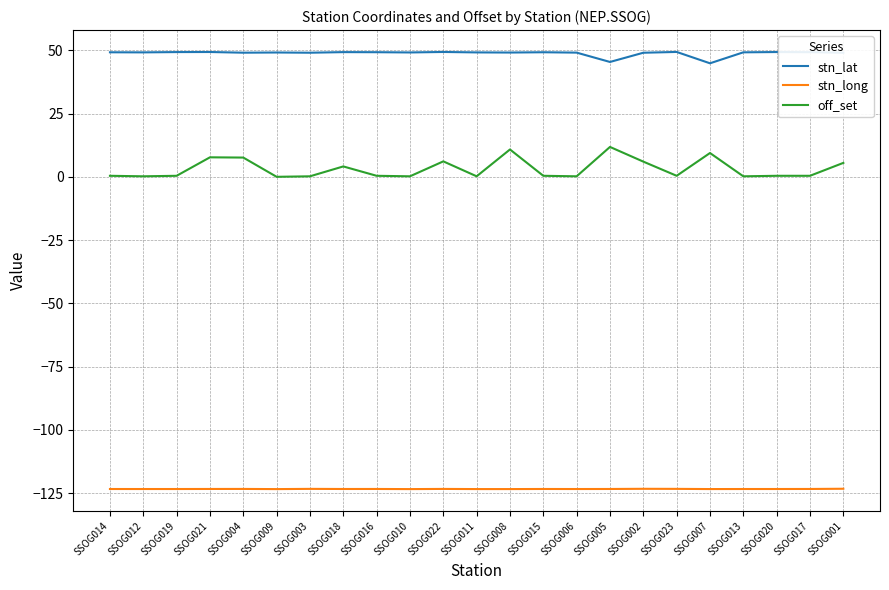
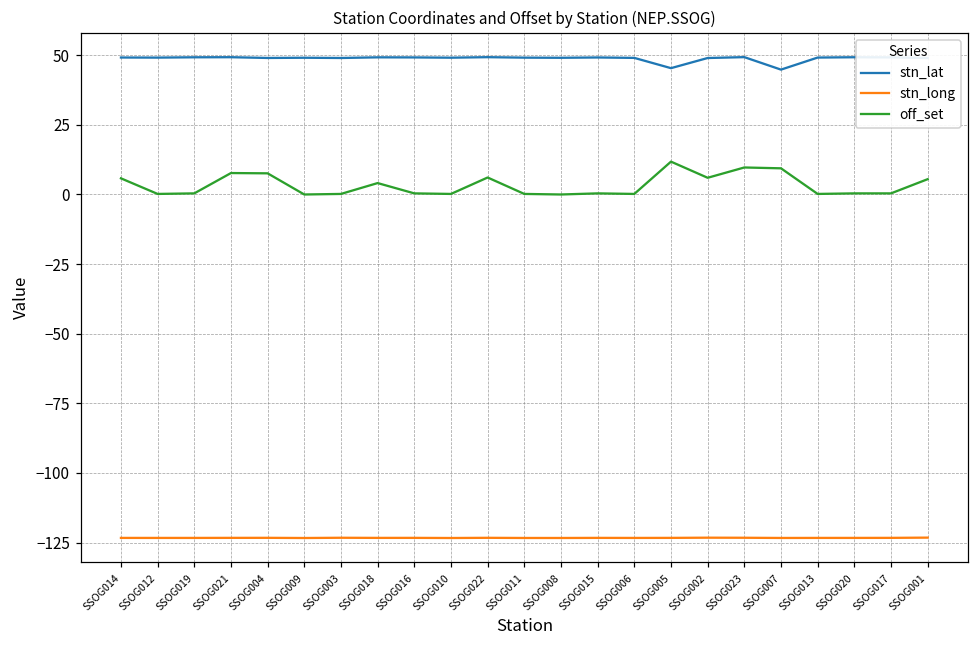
  {
    "stn_lat": {
      "SSOG014": 49,
      "SSOG012": 49,
      "SSOG019": 49,
      "SSOG021": 49,
      "SSOG004": 49,
      "SSOG009": 49,
      "SSOG003": 49,
      "SSOG018": 49,
      "SSOG016": 49,
      "SSOG010": 49,
      "SSOG022": 49,
      "SSOG011": 49,
      "SSOG008": 49,
      "SSOG015": 49,
      "SSOG006": 49,
      "SSOG005": 45,
      "SSOG002": 49,
      "SSOG023": 49,
      "SSOG007": 45,
      "SSOG013": 49,
      "SSOG020": 49
    },
    "stn_long": {
      "SSOG014": -123,
      "SSOG012": -123,
      "SSOG019": -123,
      "SSOG021": -123,
      "SSOG004": -123,
      "SSOG009": -123,
      "SSOG003": -123,
      "SSOG018": -123,
      "SSOG016": -123,
      "SSOG010": -123,
      "SSOG022": -123,
      "SSOG011": -123,
      "SSOG008": -123,
      "SSOG015": -123,
      "SSOG006": -123,
      "SSOG005": -123,
      "SSOG002": -123,
      "SSOG023": -123,
      "SSOG007": -123,
      "SSOG013": -123,
      "SSOG020": -123,
      "SSOG017": -123,
      "SSOG001": -123
    },
    "off_set": {
-     "SSOG014": 0,
+     "SSOG014": 6,
      "SSOG012": 0,
      "SSOG019": 0,
      "SSOG021": 8,
      "SSOG004": 8,
      "SSOG009": 0,
      "SSOG003": 0,
      "SSOG018": 4,
      "SSOG016": 0,
      "SSOG010": 0,
      "SSOG022": 6,
      "SSOG011": 0,
-     "SSOG008": 11,
+     "SSOG008": 0,
      "SSOG015": 0,
      "SSOG006": 0,
      "SSOG005": 12,
      "SSOG002": 6,
-     "SSOG023": 0,
+     "SSOG023": 10,
      "SSOG007": 9,
      "SSOG013": 0,
      "SSOG020": 0,
      "SSOG017": 0,
      "SSOG001": 6
    }
  }
